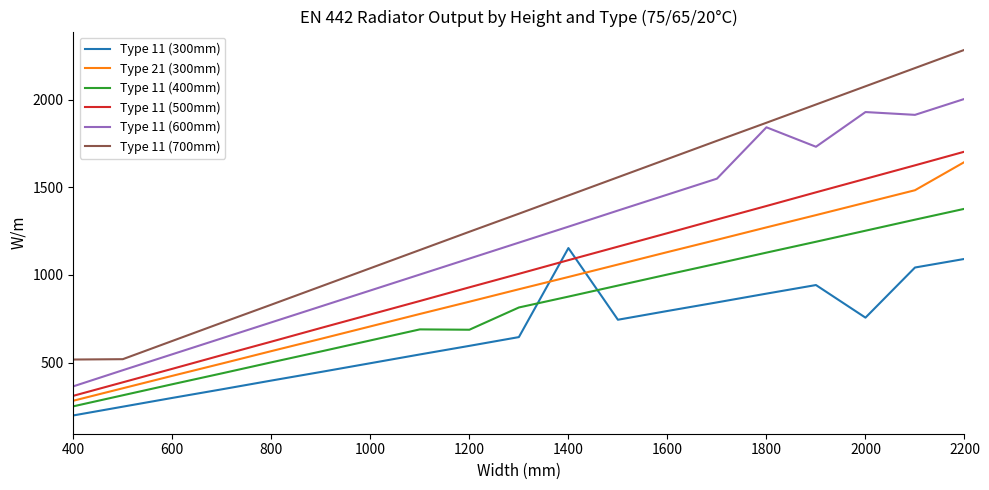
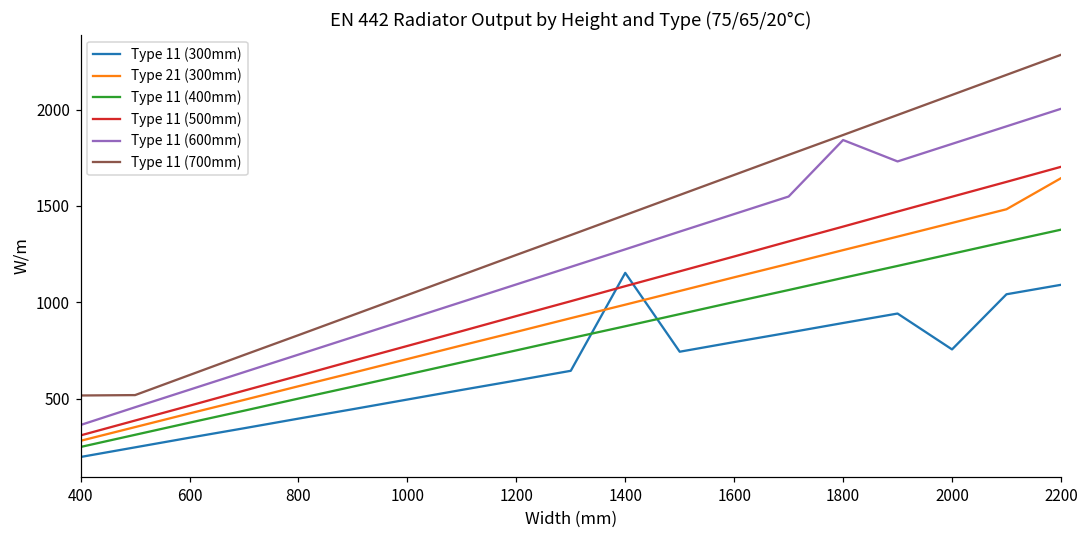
  {
    "Type 11 (300mm)": {
      "400": 200,
      "600": 300,
      "800": 400,
      "1000": 500,
      "1200": 600,
      "1400": 1150,
      "1600": 790,
      "1800": 890,
      "2000": 760,
      "2200": 1090
    },
    "Type 21 (300mm)": {
      "400": 280,
      "600": 420,
      "800": 570,
      "1000": 710,
      "1200": 850,
      "1400": 990,
      "1600": 1130,
      "1800": 1270,
      "2000": 1410,
      "2200": 1640
    },
    "Type 11 (400mm)": {
      "400": 250,
      "600": 380,
      "800": 500,
      "1000": 630,
-     "1200": 690,
+     "1200": 750,
      "1400": 880,
      "1600": 1000,
      "1800": 1130,
      "2000": 1250,
      "2200": 1380
    },
    "Type 11 (500mm)": {
      "400": 310,
      "600": 460,
      "800": 620,
      "1000": 770,
      "1200": 930,
      "1400": 1080,
      "1600": 1240,
      "1800": 1390,
      "2000": 1550,
      "2200": 1700
    },
    "Type 11 (600mm)": {
      "400": 360,
      "600": 550,
      "800": 730,
      "1000": 910,
      "1200": 1090,
      "1400": 1280,
      "1600": 1460,
      "1800": 1840,
-     "2000": 1930,
+     "2000": 1820,
      "2200": 2000
    },
    "Type 11 (700mm)": {
      "400": 520,
      "600": 620,
      "800": 830,
      "1000": 1040,
      "1200": 1250,
      "1400": 1450,
      "1600": 1660,
      "1800": 1870,
      "2000": 2080,
      "2200": 2280
    }
  }
